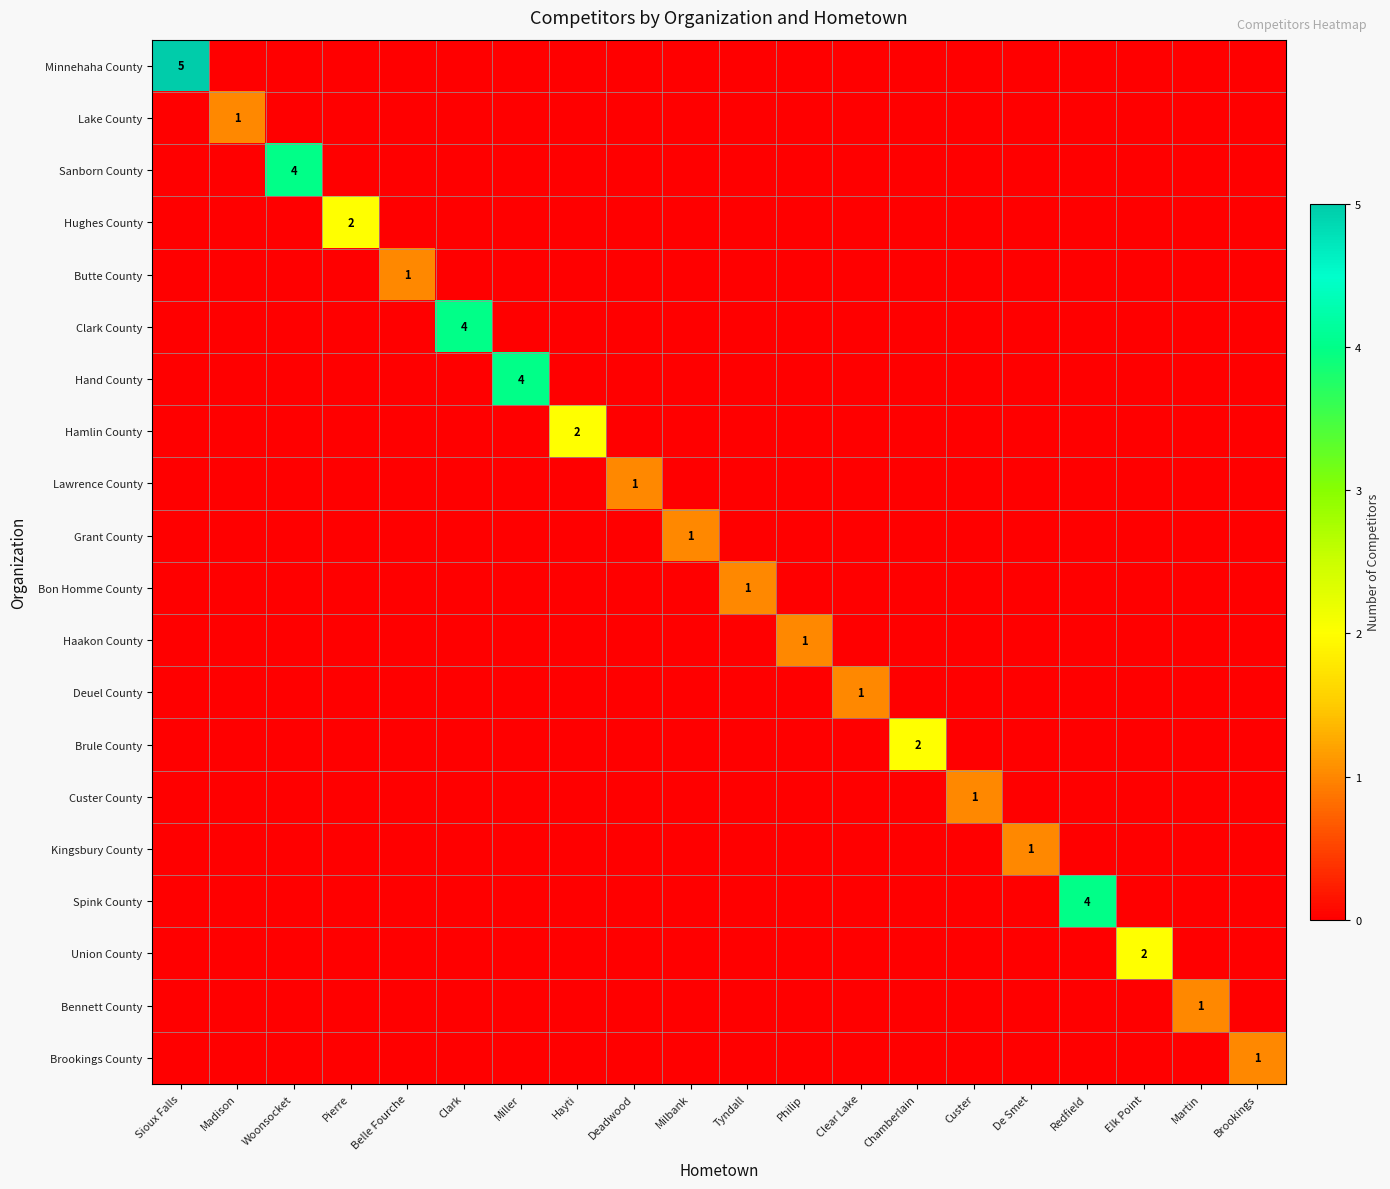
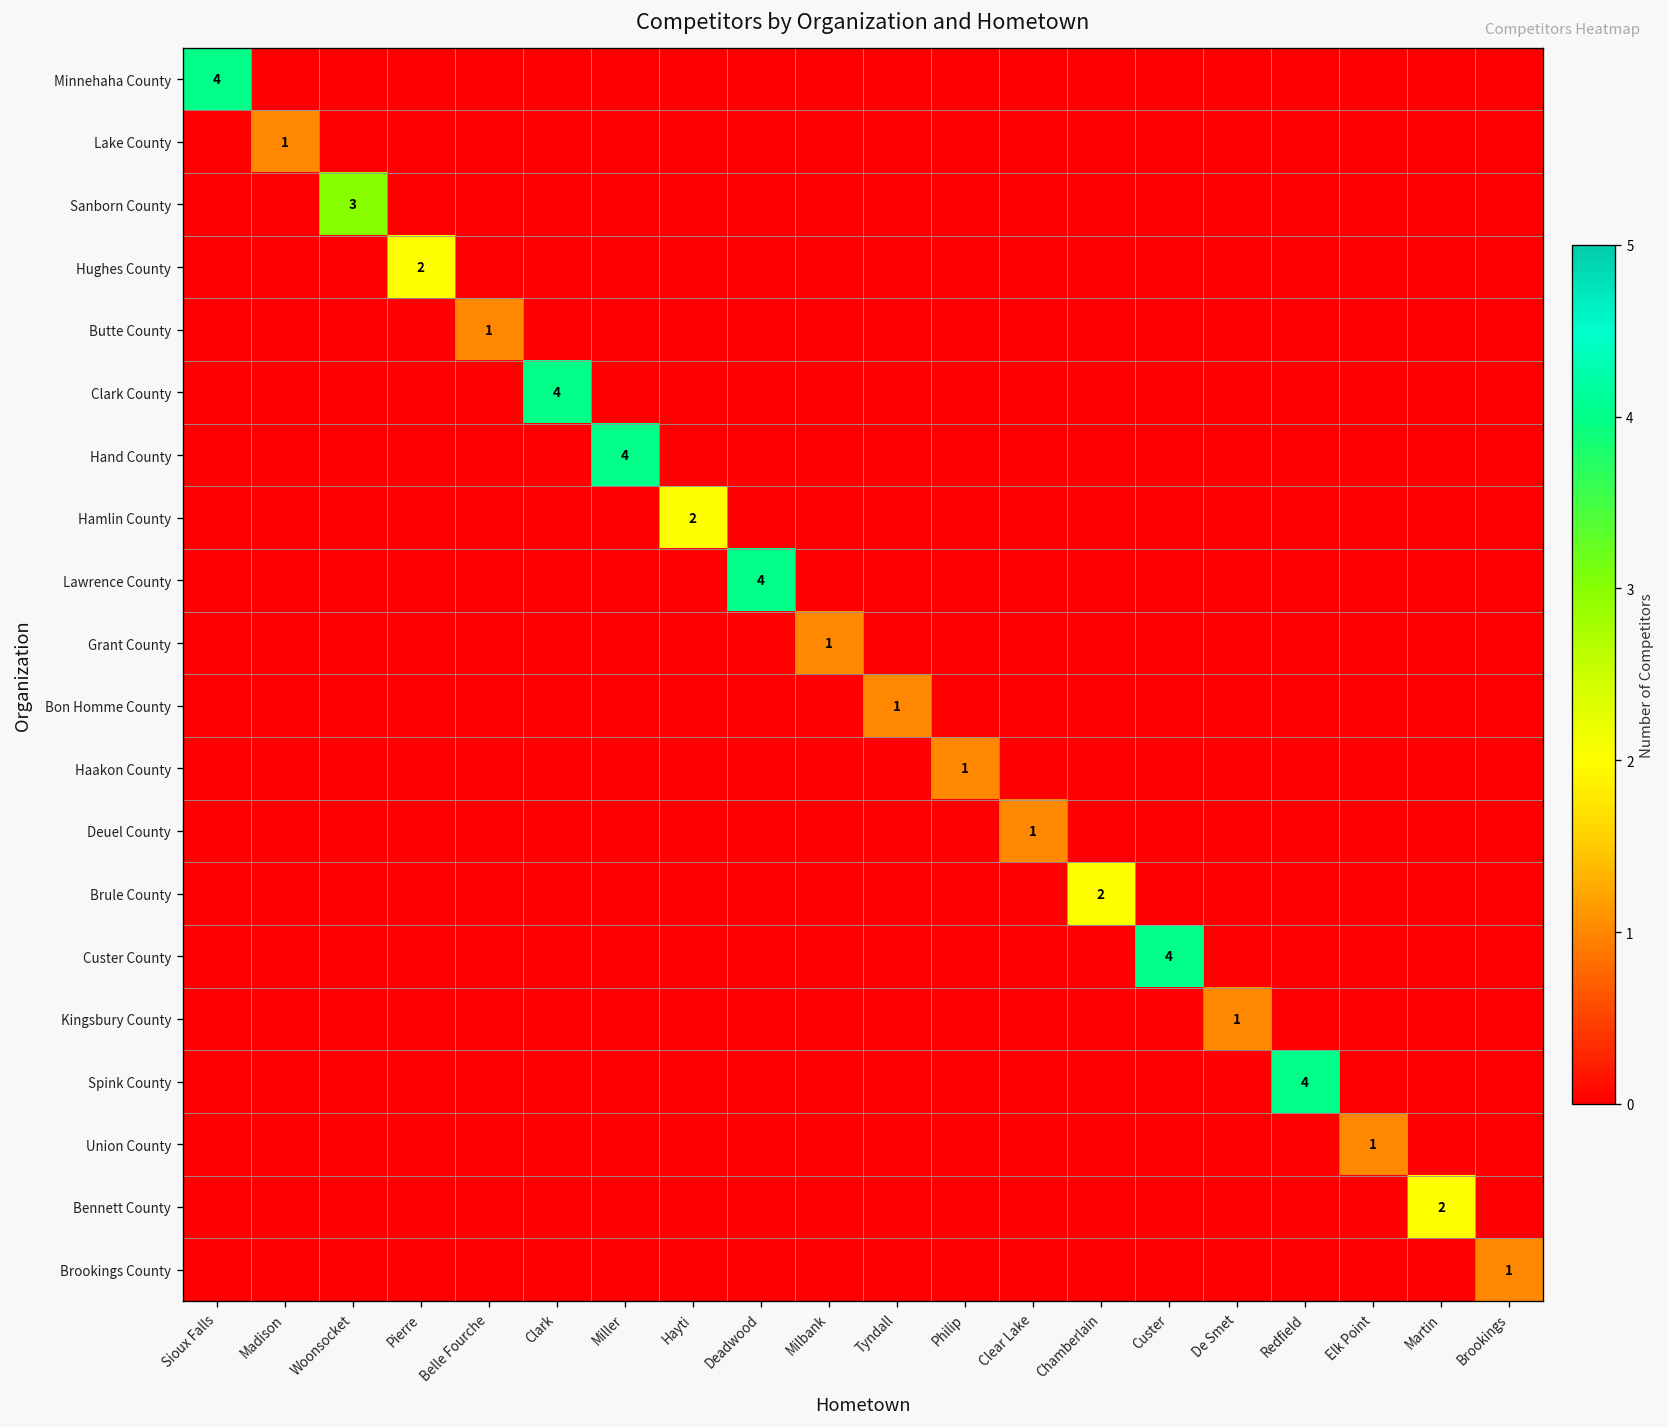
  {
    "Minnehaha County": {
-     "Sioux Falls": 5
+     "Sioux Falls": 4
    },
    "Lake County": {
      "Madison": 1
    },
    "Sanborn County": {
-     "Woonsocket": 4
+     "Woonsocket": 3
    },
    "Hughes County": {
      "Pierre": 2
    },
    "Butte County": {
      "Belle Fourche": 1
    },
    "Clark County": {
      "Clark": 4
    },
    "Hand County": {
      "Miller": 4
    },
    "Hamlin County": {
      "Hayti": 2
    },
    "Lawrence County": {
-     "Deadwood": 1
+     "Deadwood": 4
    },
    "Grant County": {
      "Milbank": 1
    },
    "Bon Homme County": {
      "Tyndall": 1
    },
    "Haakon County": {
      "Philip": 1
    },
    "Deuel County": {
      "Clear Lake": 1
    },
    "Brule County": {
      "Chamberlain": 2
    },
    "Custer County": {
-     "Custer": 1
+     "Custer": 4
    },
    "Kingsbury County": {
      "De Smet": 1
    },
    "Spink County": {
      "Redfield": 4
    },
    "Union County": {
-     "Elk Point": 2
+     "Elk Point": 1
    },
    "Bennett County": {
-     "Martin": 1
+     "Martin": 2
    },
    "Brookings County": {
      "Brookings": 1
    }
  }
